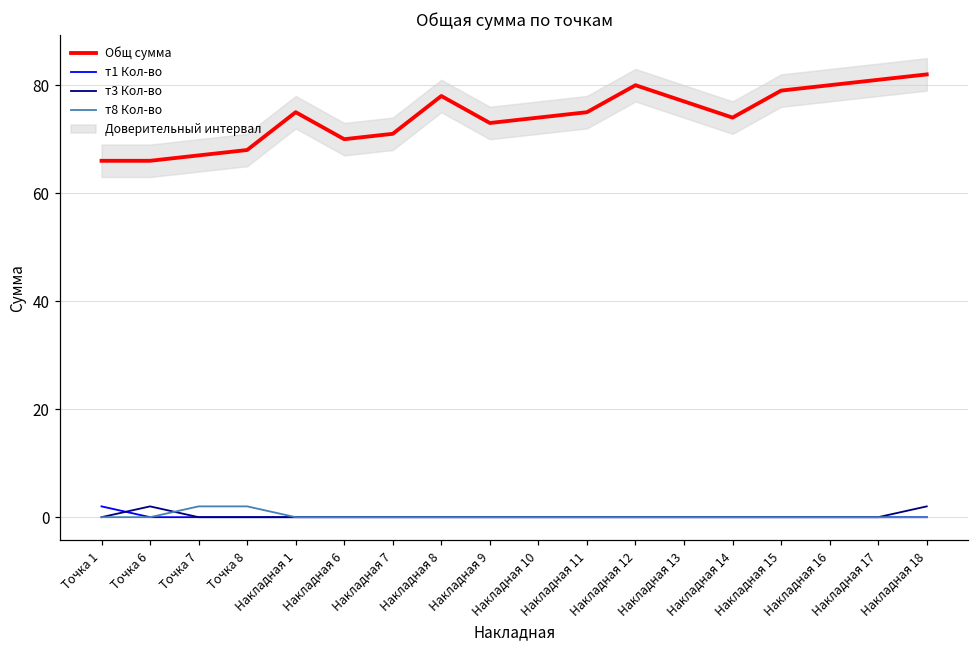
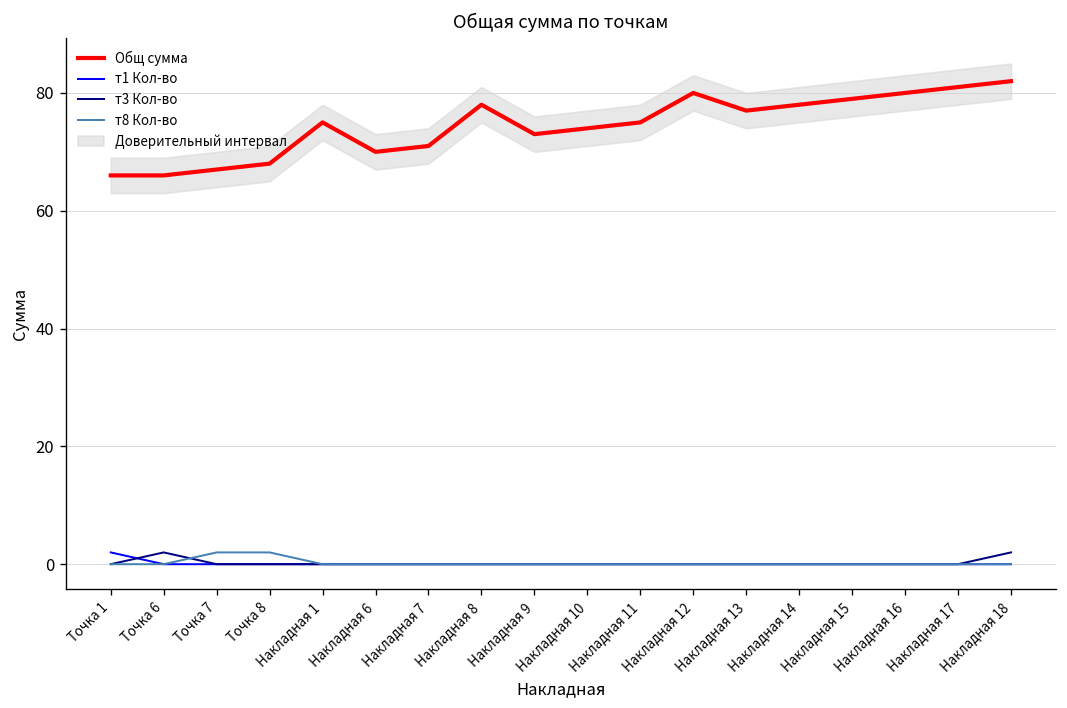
  {
    "Общ сумма": {
      "Точка 1": 66,
      "Точка 6": 66,
      "Точка 7": 67,
      "Точка 8": 68,
      "Накладная 1": 75,
      "Накладная 6": 70,
      "Накладная 7": 71,
      "Накладная 8": 78,
      "Накладная 9": 73,
      "Накладная 10": 74,
      "Накладная 11": 75,
      "Накладная 12": 80,
      "Накладная 13": 77,
-     "Накладная 14": 74,
+     "Накладная 14": 78,
      "Накладная 15": 79,
      "Накладная 16": 80,
      "Накладная 17": 81,
      "Накладная 18": 82
    },
    "т1 Кол-во": {
      "Точка 1": 2
    },
    "т3 Кол-во": {
      "Точка 6": 2,
      "Накладная 18": 2
    },
    "т8 Кол-во": {
      "Точка 7": 2,
      "Точка 8": 2
    }
  }
